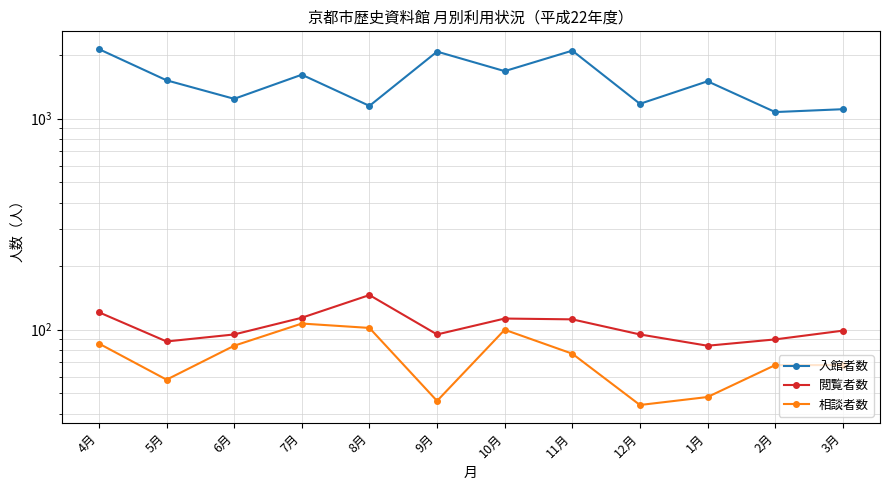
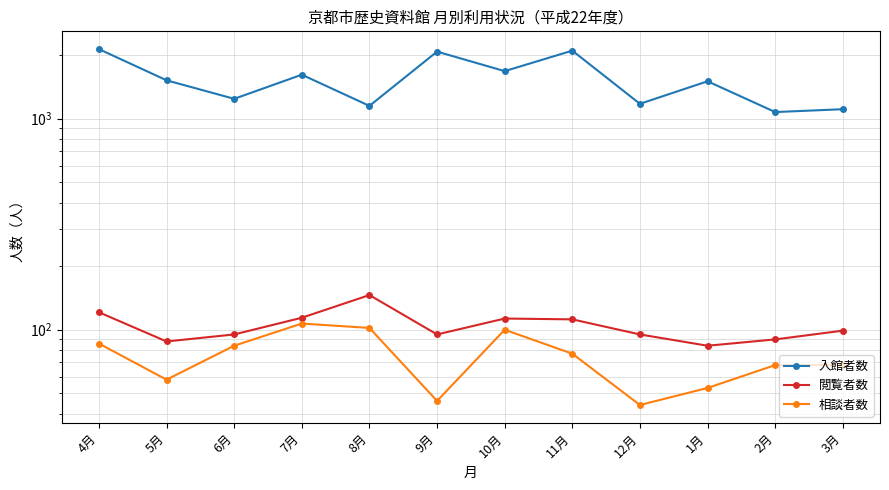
  {
    "入館者数": {
      "4月": 2100,
      "5月": 1500,
      "6月": 1200,
      "7月": 1600,
      "8月": 1200,
      "9月": 2100,
      "10月": 1700,
      "11月": 2100,
      "12月": 1200,
      "1月": 1500,
      "2月": 1100,
      "3月": 1100
    },
    "閲覧者数": {
      "4月": 120,
      "5月": 88,
      "6月": 100,
      "7月": 110,
      "8月": 150,
      "9月": 100,
      "10月": 110,
      "11月": 110,
      "12月": 100,
      "1月": 84,
      "2月": 90,
      "3月": 100
    },
    "相談者数": {
      "4月": 86,
      "5月": 58,
      "6月": 84,
      "7月": 110,
      "8月": 100,
      "9月": 46,
      "10月": 100,
      "11月": 77,
      "12月": 44,
-     "1月": 48,
+     "1月": 53,
      "2月": 68
    }
  }
